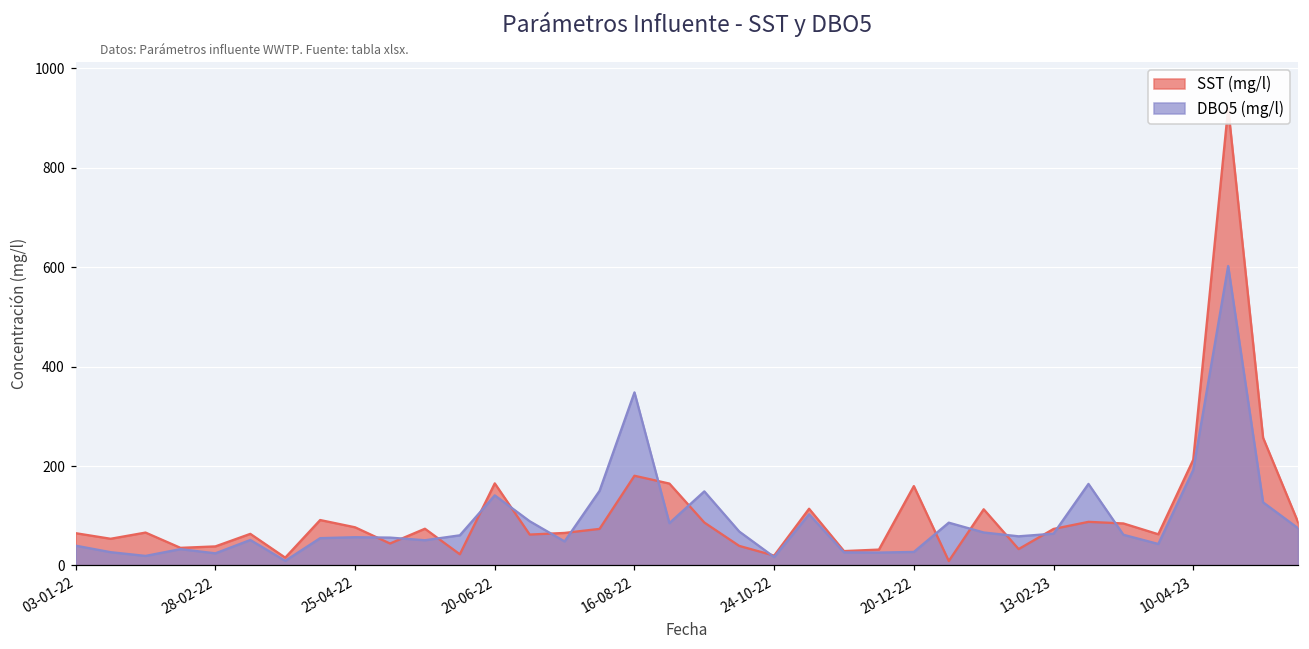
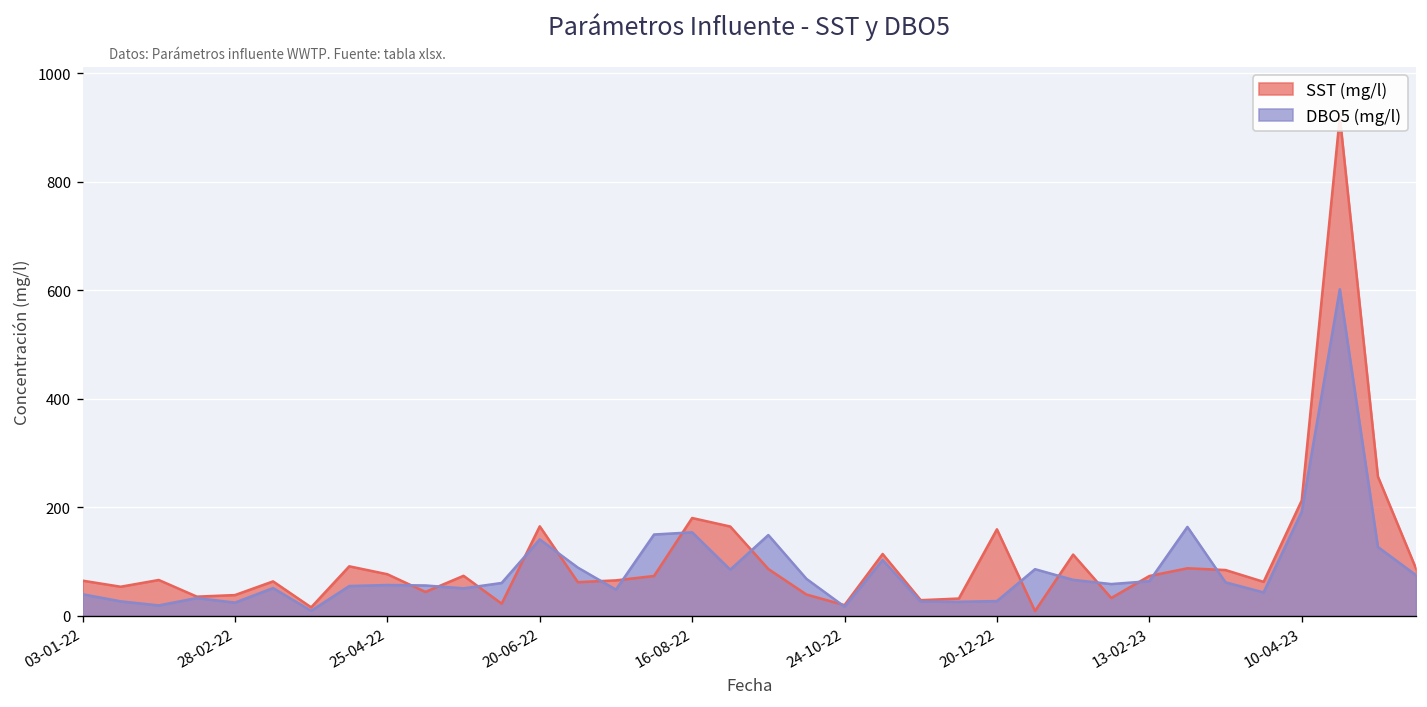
  {
    "SST (mg/l)": {
      "03-01-22": 60,
      "28-02-22": 40,
      "25-04-22": 80,
      "20-06-22": 170,
      "16-08-22": 180,
      "20-12-22": 160,
      "13-02-23": 70,
      "10-04-23": 210
    },
    "DBO5 (mg/l)": {
      "03-01-22": 40,
      "28-02-22": 20,
      "25-04-22": 60,
      "20-06-22": 140,
-     "16-08-22": 350,
+     "16-08-22": 150,
      "20-12-22": 30,
      "13-02-23": 60,
      "10-04-23": 190
    }
  }
